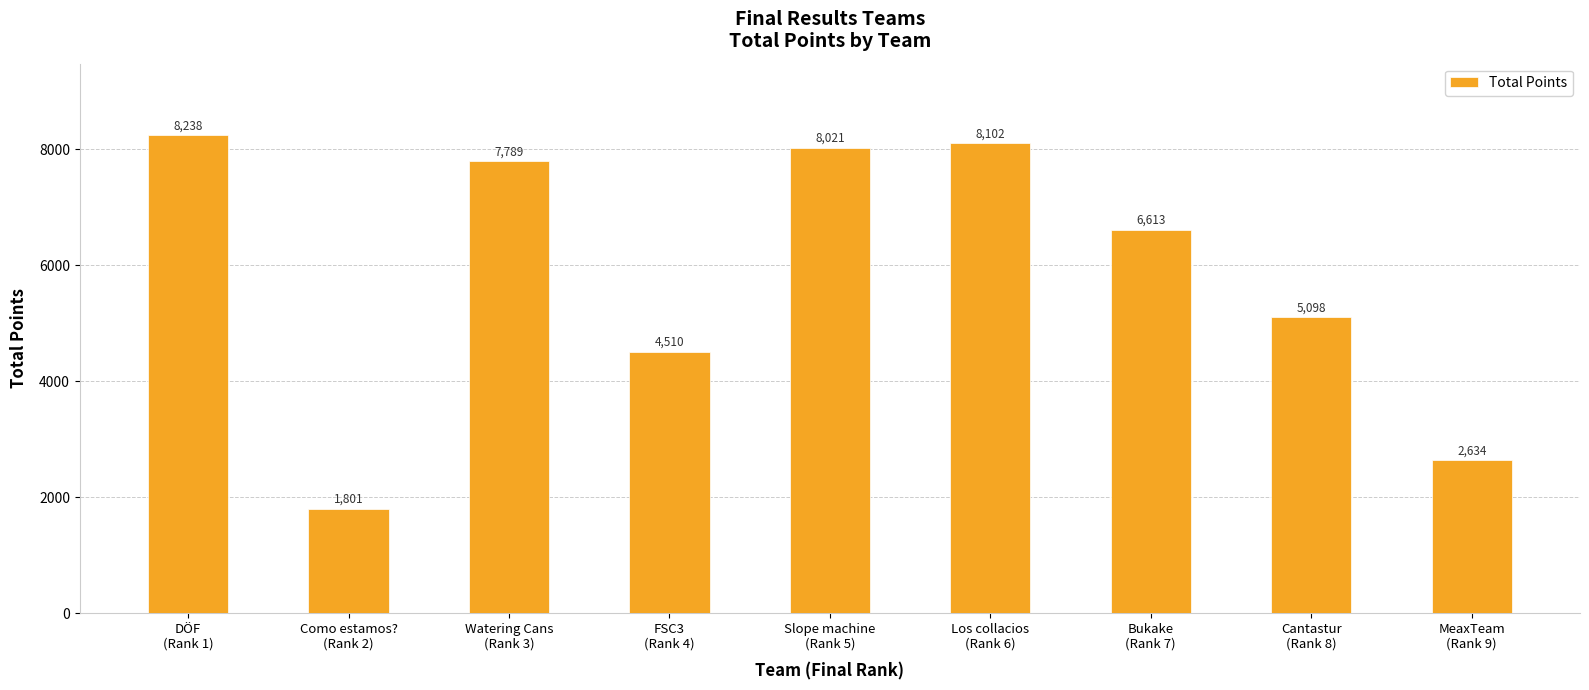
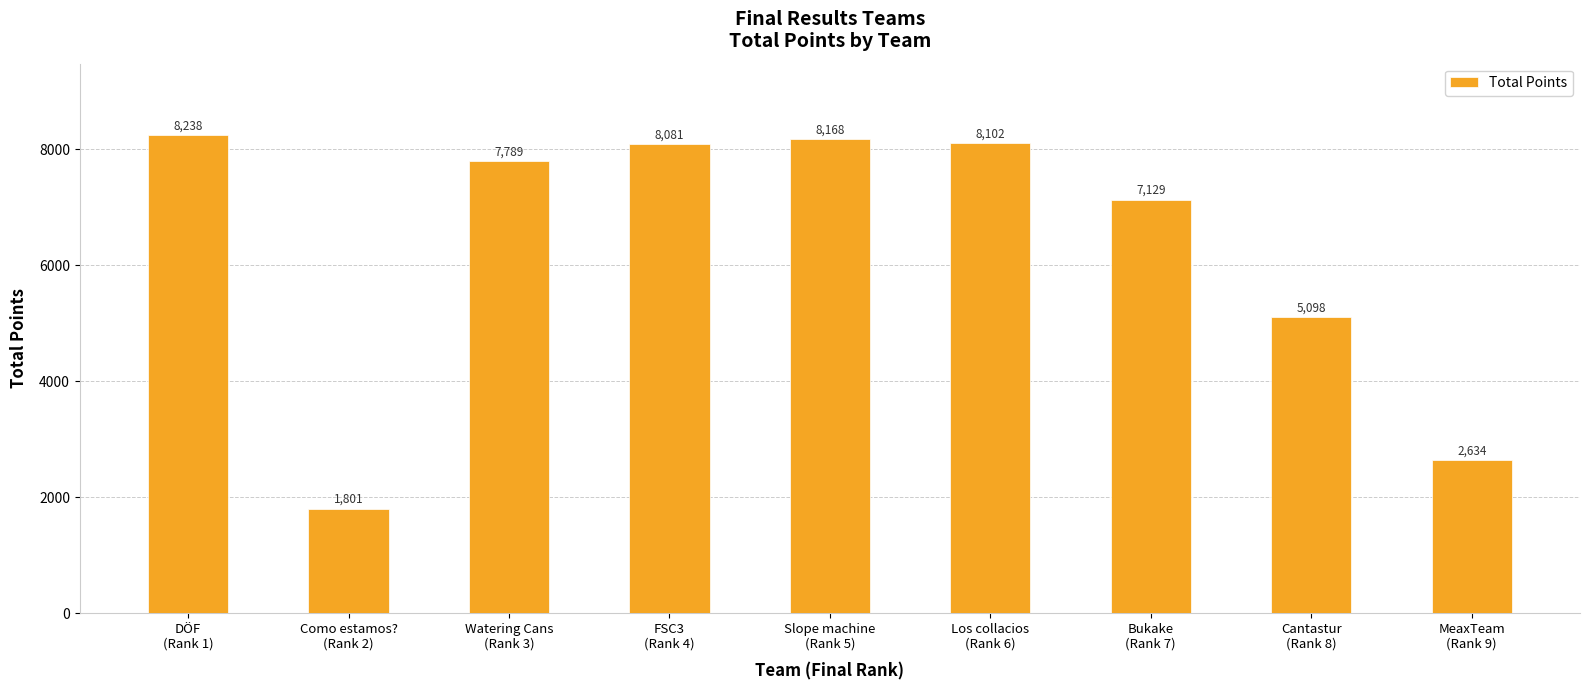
  {
    "DÖF (Rank 1)": "8,238",
    "Como estamos? (Rank 2)": "1,801",
    "Watering Cans (Rank 3)": "7,789",
-   "FSC3 (Rank 4)": "4,510",
-   "Slope machine (Rank 5)": "8,021",
+   "FSC3 (Rank 4)": "8,081",
+   "Slope machine (Rank 5)": "8,168",
    "Los collacios (Rank 6)": "8,102",
-   "Bukake (Rank 7)": "6,613",
+   "Bukake (Rank 7)": "7,129",
    "Cantastur (Rank 8)": "5,098",
    "MeaxTeam (Rank 9)": "2,634"
  }
